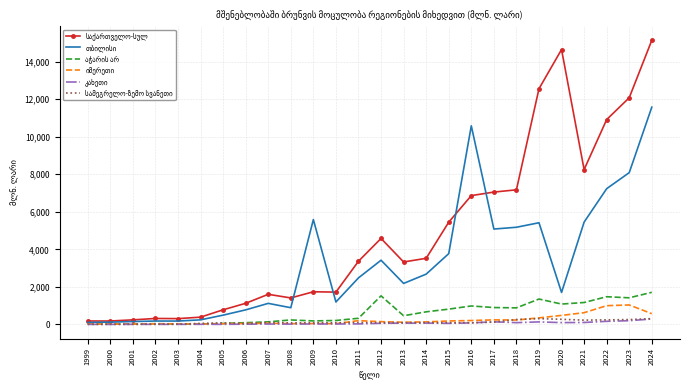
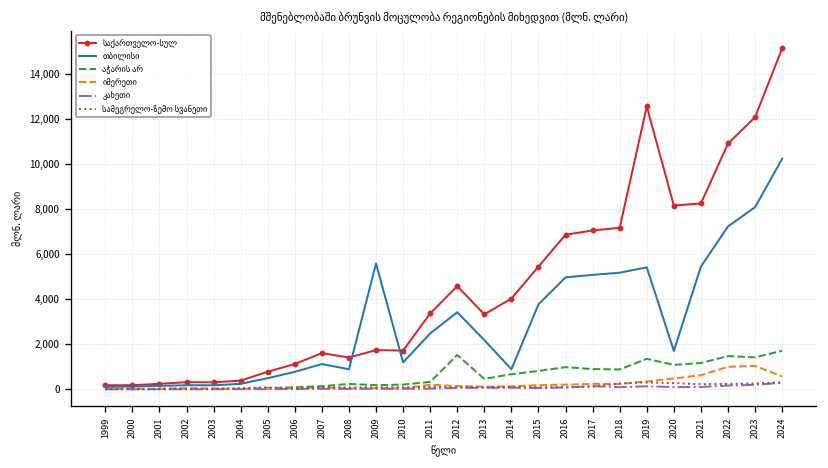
  {
    "საქართველო-სულ": {
      "2004": "400",
      "2005": "800",
      "2006": "1,100",
      "2007": "1,600",
      "2008": "1,400",
      "2009": "1,700",
      "2010": "1,700",
      "2011": "3,400",
      "2012": "4,600",
      "2013": "3,300",
-     "2014": "3,500",
+     "2014": "4,000",
      "2015": "5,400",
      "2016": "6,900",
      "2017": "7,100",
      "2018": "7,200",
      "2019": "12,600",
-     "2020": "14,600",
+     "2020": "8,200",
      "2021": "8,300",
      "2022": "10,900",
      "2023": "12,100",
      "2024": "15,100"
    },
    "თბილისი": {
      "2004": "200",
      "2005": "500",
      "2006": "800",
      "2007": "1,100",
      "2008": "900",
      "2009": "5,600",
      "2010": "1,200",
      "2011": "2,500",
      "2012": "3,400",
      "2013": "2,200",
-     "2014": "2,700",
+     "2014": "900",
      "2015": "3,800",
-     "2016": "10,600",
+     "2016": "5,000",
      "2017": "5,100",
      "2018": "5,200",
      "2019": "5,400",
      "2020": "1,700",
      "2021": "5,500",
      "2022": "7,200",
      "2023": "8,100",
-     "2024": "11,600"
+     "2024": "10,200"
    },
    "აჭარის არ": {
      "2008": "200",
      "2012": "1,500",
      "2013": "500",
      "2014": "700",
      "2015": "800",
      "2016": "1,000",
      "2017": "900",
      "2018": "900",
      "2019": "1,400",
      "2020": "1,100",
      "2021": "1,200",
      "2022": "1,500",
      "2023": "1,400",
      "2024": "1,700"
    },
    "იმერეთი": {
      "2020": "500",
      "2021": "600",
      "2022": "1,000",
      "2023": "1,000",
      "2024": "600"
    },
    "კახეთი": {
      "2018": "100",
      "2019": "100",
      "2020": "100"
    },
    "სამეგრელო-ზემო სვანეთი": {
      "2020": "300"
    }
  }
